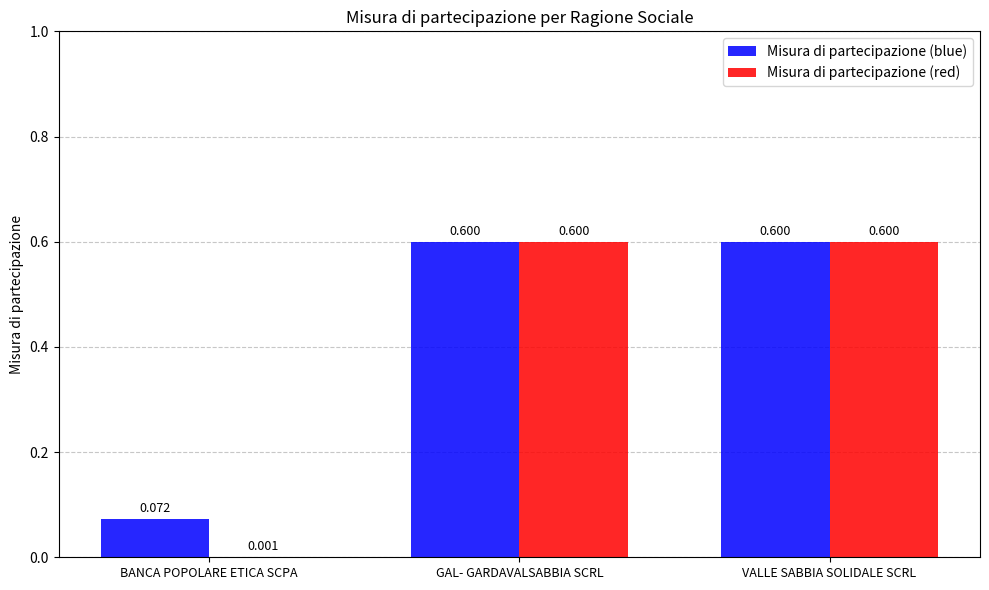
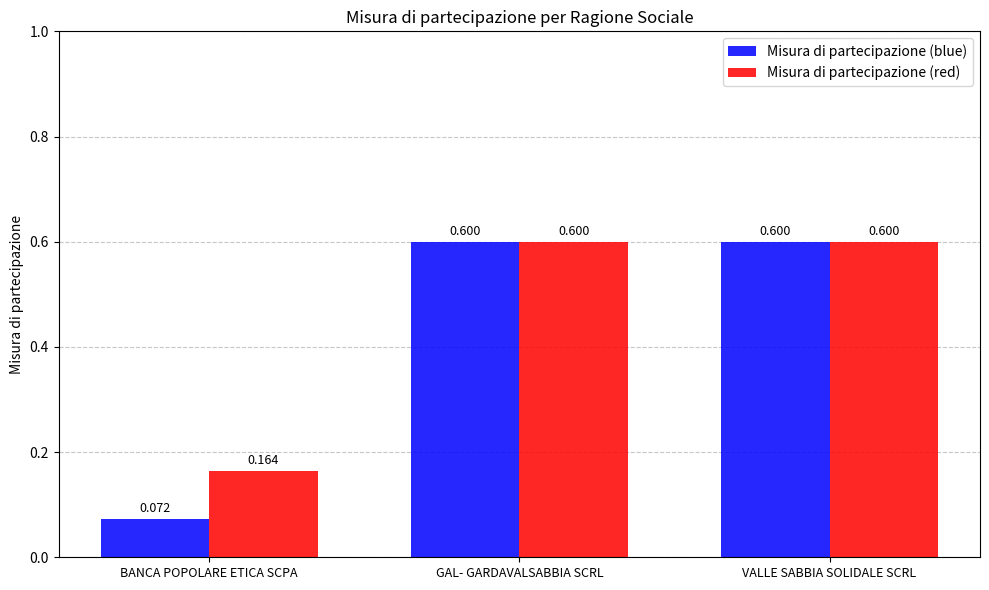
  {
    "Misura di partecipazione (blue)": {
      "BANCA POPOLARE ETICA SCPA": 0.072,
      "GAL- GARDAVALSABBIA SCRL": 0.600,
      "VALLE SABBIA SOLIDALE SCRL": 0.600
    },
    "Misura di partecipazione (red)": {
-     "BANCA POPOLARE ETICA SCPA": 0.001,
+     "BANCA POPOLARE ETICA SCPA": 0.164,
      "GAL- GARDAVALSABBIA SCRL": 0.600,
      "VALLE SABBIA SOLIDALE SCRL": 0.600
    }
  }
